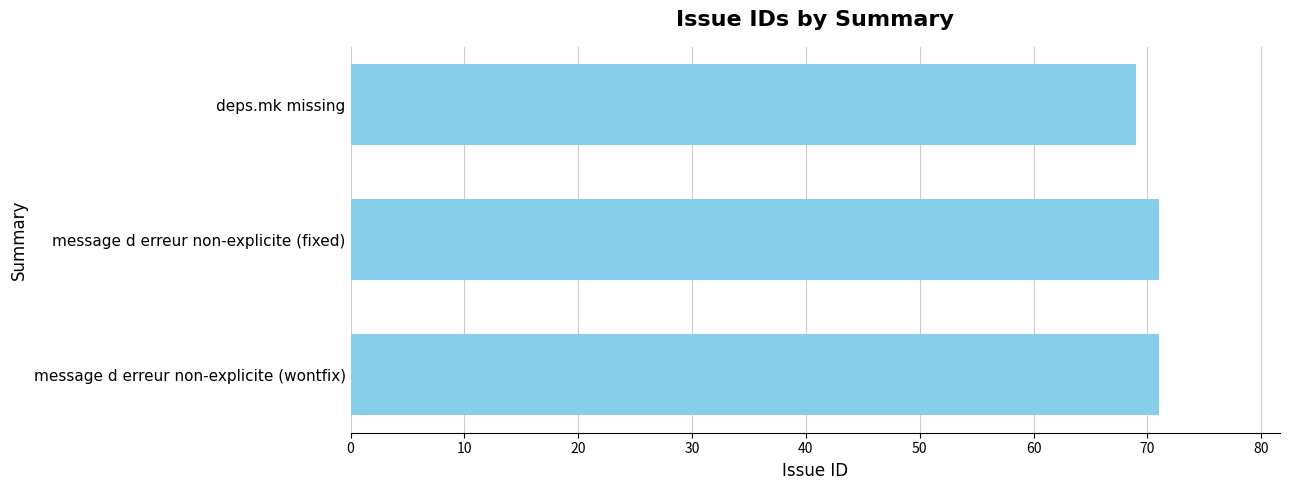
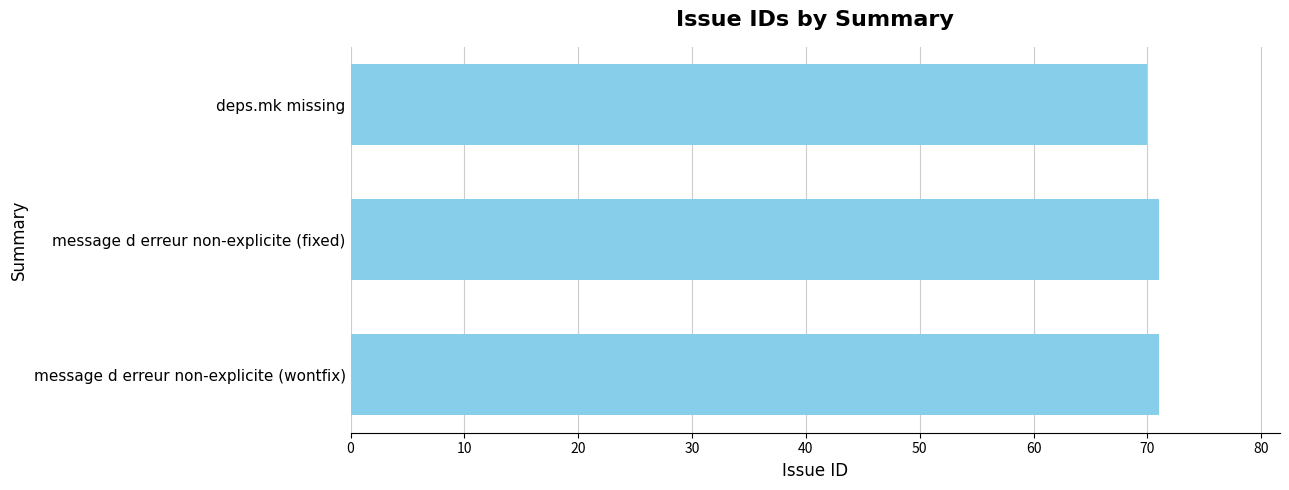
  {
-   "deps.mk missing": 69,
+   "deps.mk missing": 70,
    "message d erreur non-explicite (fixed)": 71,
    "message d erreur non-explicite (wontfix)": 71
  }
